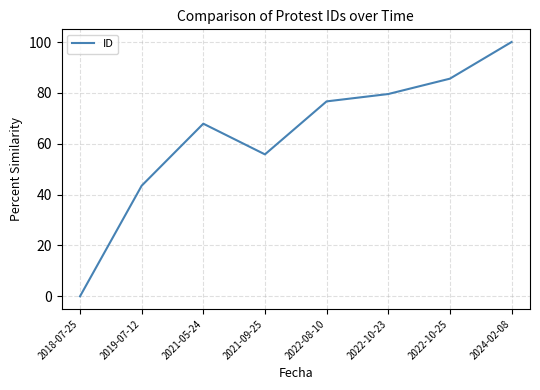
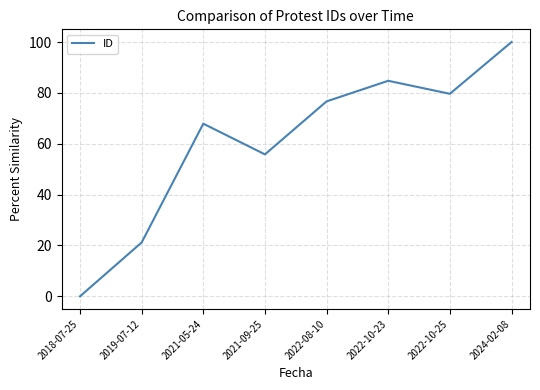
  {
    "2018-07-25": 0,
-   "2019-07-12": 43,
+   "2019-07-12": 21,
    "2021-05-24": 68,
    "2021-09-25": 56,
    "2022-08-10": 77,
-   "2022-10-23": 80,
-   "2022-10-25": 86,
+   "2022-10-23": 85,
+   "2022-10-25": 80,
    "2024-02-08": 100
  }
